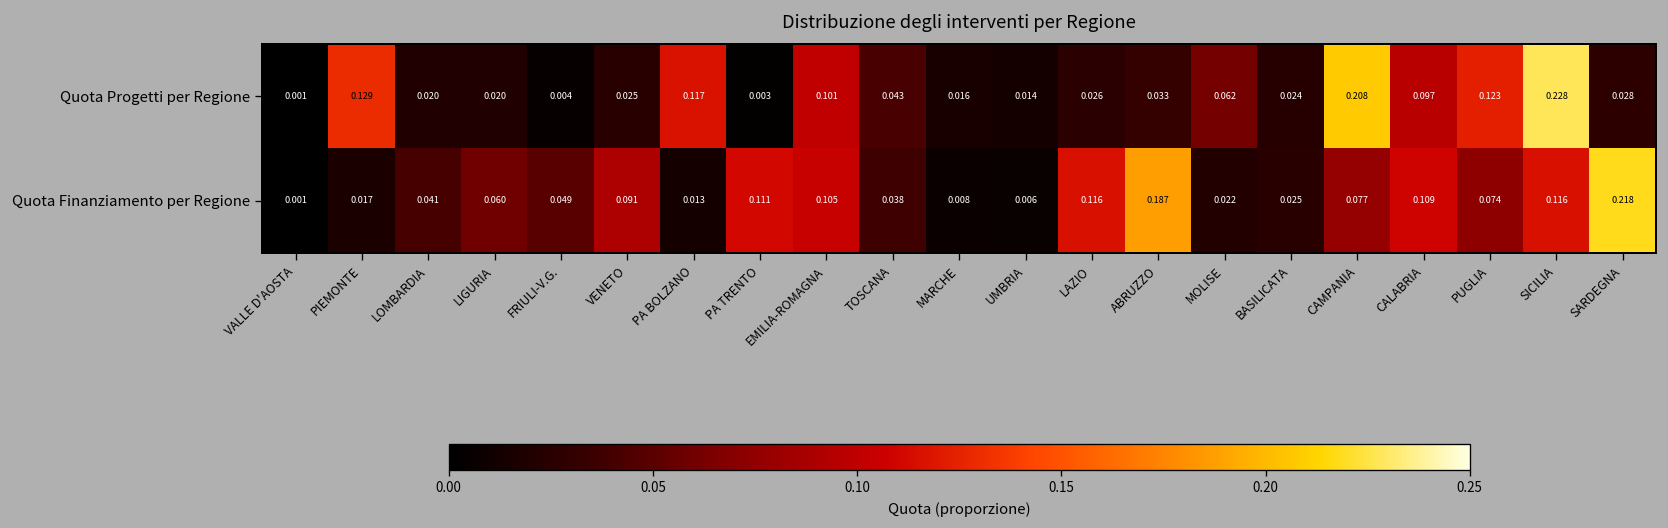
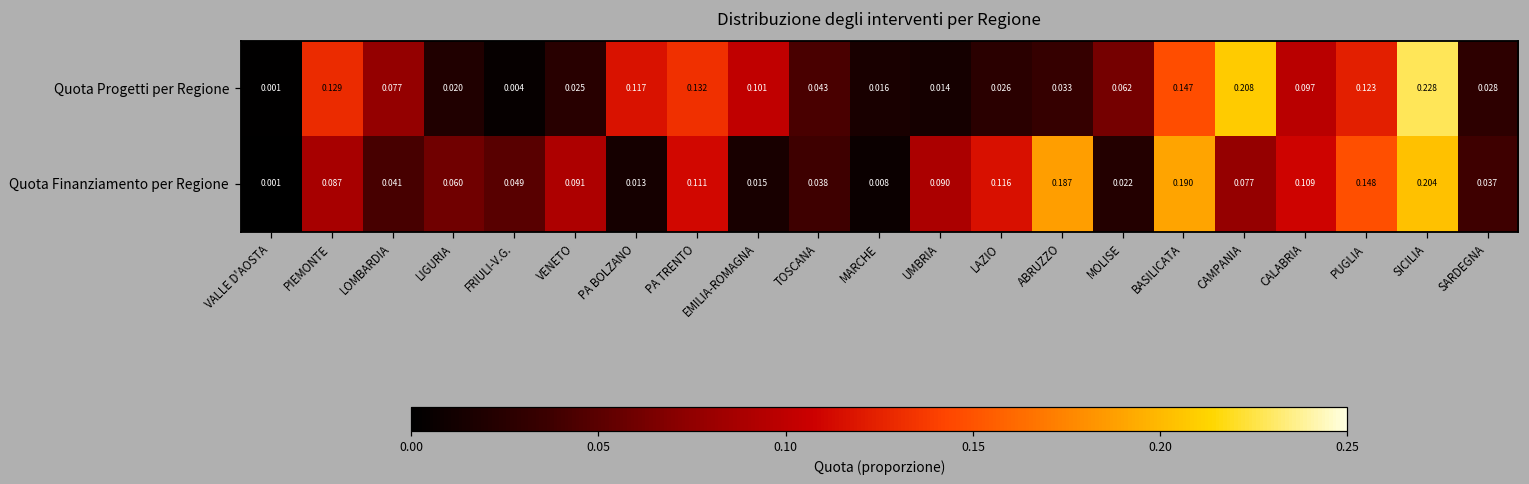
  {
    "Quota Progetti per Regione": {
      "VALLE D'AOSTA": 0.001,
      "PIEMONTE": 0.129,
-     "LOMBARDIA": 0.020,
+     "LOMBARDIA": 0.077,
      "LIGURIA": 0.020,
      "FRIULI-V.G.": 0.004,
      "VENETO": 0.025,
      "PA BOLZANO": 0.117,
-     "PA TRENTO": 0.003,
+     "PA TRENTO": 0.132,
      "EMILIA-ROMAGNA": 0.101,
      "TOSCANA": 0.043,
      "MARCHE": 0.016,
      "UMBRIA": 0.014,
      "LAZIO": 0.026,
      "ABRUZZO": 0.033,
      "MOLISE": 0.062,
-     "BASILICATA": 0.024,
+     "BASILICATA": 0.147,
      "CAMPANIA": 0.208,
      "CALABRIA": 0.097,
      "PUGLIA": 0.123,
      "SICILIA": 0.228,
      "SARDEGNA": 0.028
    },
    "Quota Finanziamento per Regione": {
      "VALLE D'AOSTA": 0.001,
-     "PIEMONTE": 0.017,
+     "PIEMONTE": 0.087,
      "LOMBARDIA": 0.041,
      "LIGURIA": 0.060,
      "FRIULI-V.G.": 0.049,
      "VENETO": 0.091,
      "PA BOLZANO": 0.013,
      "PA TRENTO": 0.111,
-     "EMILIA-ROMAGNA": 0.105,
+     "EMILIA-ROMAGNA": 0.015,
      "TOSCANA": 0.038,
      "MARCHE": 0.008,
-     "UMBRIA": 0.006,
+     "UMBRIA": 0.090,
      "LAZIO": 0.116,
      "ABRUZZO": 0.187,
      "MOLISE": 0.022,
-     "BASILICATA": 0.025,
+     "BASILICATA": 0.190,
      "CAMPANIA": 0.077,
      "CALABRIA": 0.109,
-     "PUGLIA": 0.074,
-     "SICILIA": 0.116,
-     "SARDEGNA": 0.218
+     "PUGLIA": 0.148,
+     "SICILIA": 0.204,
+     "SARDEGNA": 0.037
    }
  }
